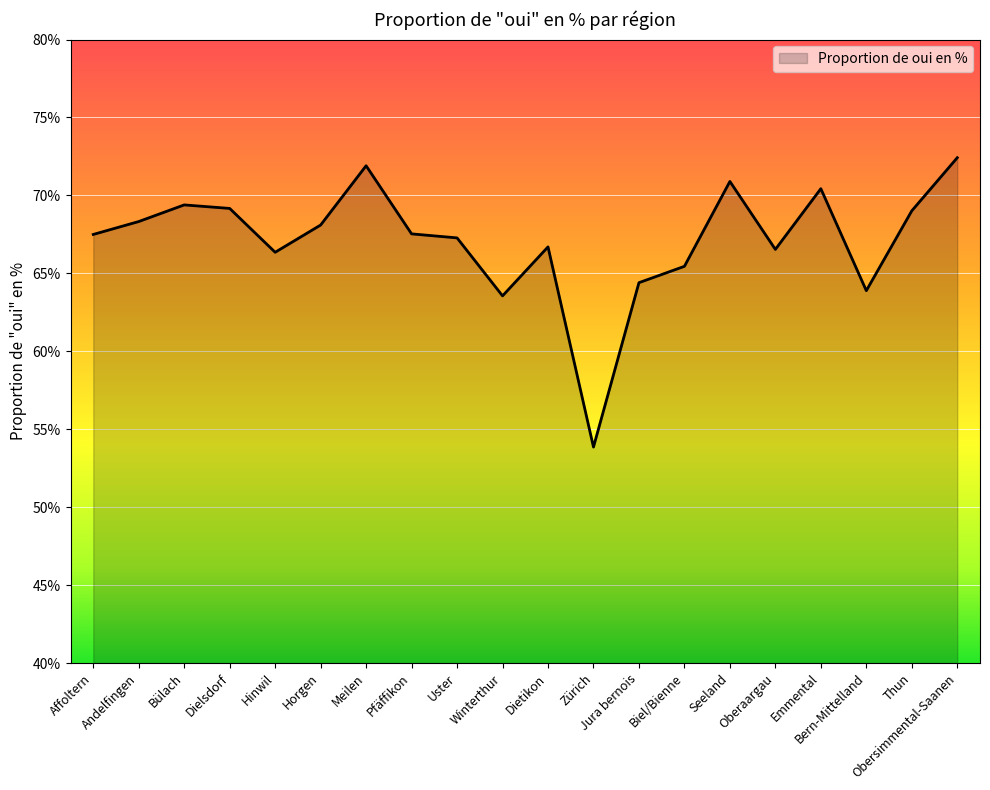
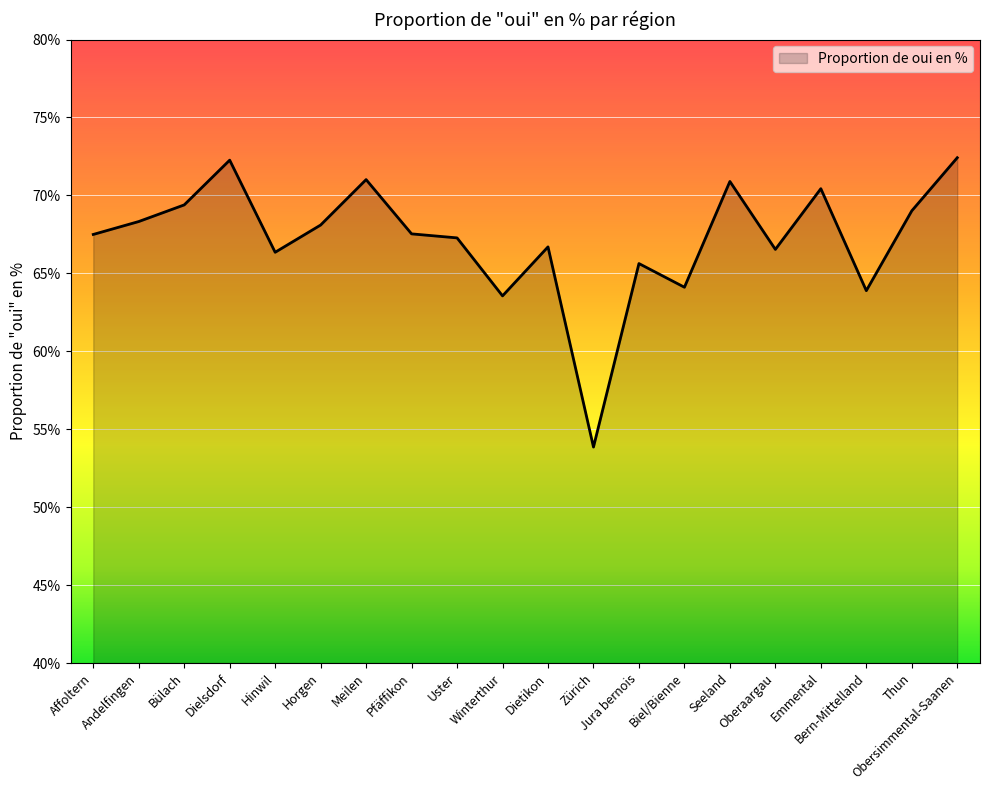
  {
    "Affoltern": "67.5%",
    "Andelfingen": "68.3%",
    "Bülach": "69.4%",
-   "Dielsdorf": "69.2%",
+   "Dielsdorf": "72.3%",
    "Hinwil": "66.4%",
    "Horgen": "68.1%",
-   "Meilen": "71.9%",
+   "Meilen": "71.0%",
    "Pfäffikon": "67.5%",
    "Uster": "67.3%",
    "Winterthur": "63.6%",
    "Dietikon": "66.7%",
    "Zürich": "53.9%",
-   "Jura bernois": "64.4%",
-   "Biel/Bienne": "65.5%",
+   "Jura bernois": "65.6%",
+   "Biel/Bienne": "64.1%",
    "Seeland": "70.9%",
    "Oberaargau": "66.5%",
    "Emmental": "70.4%",
    "Bern-Mittelland": "63.9%",
    "Thun": "69.0%",
    "Obersimmental-Saanen": "72.4%"
  }
